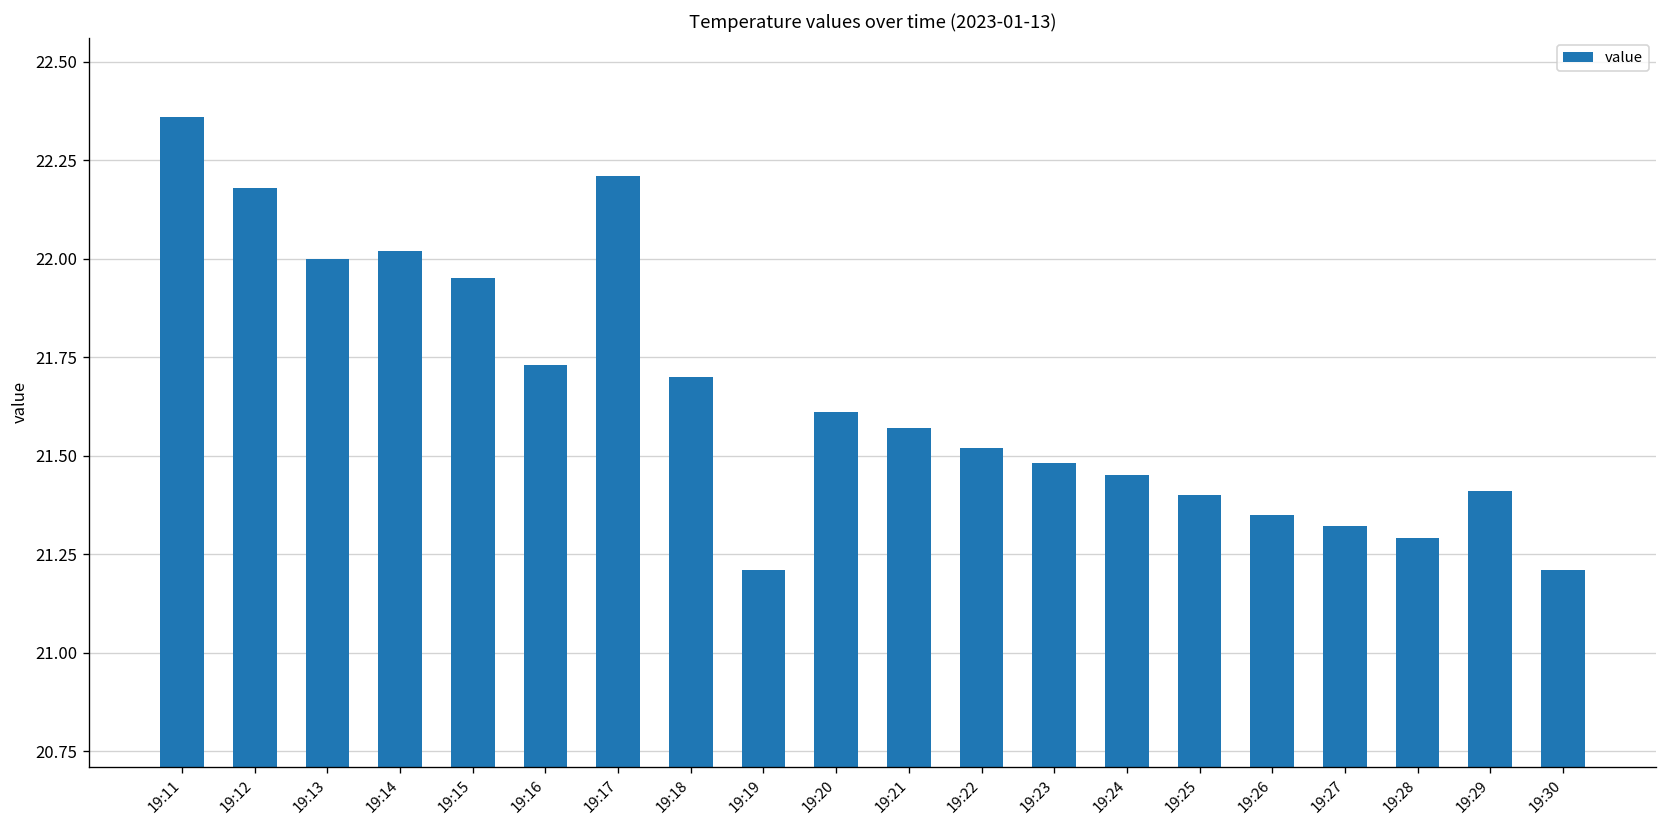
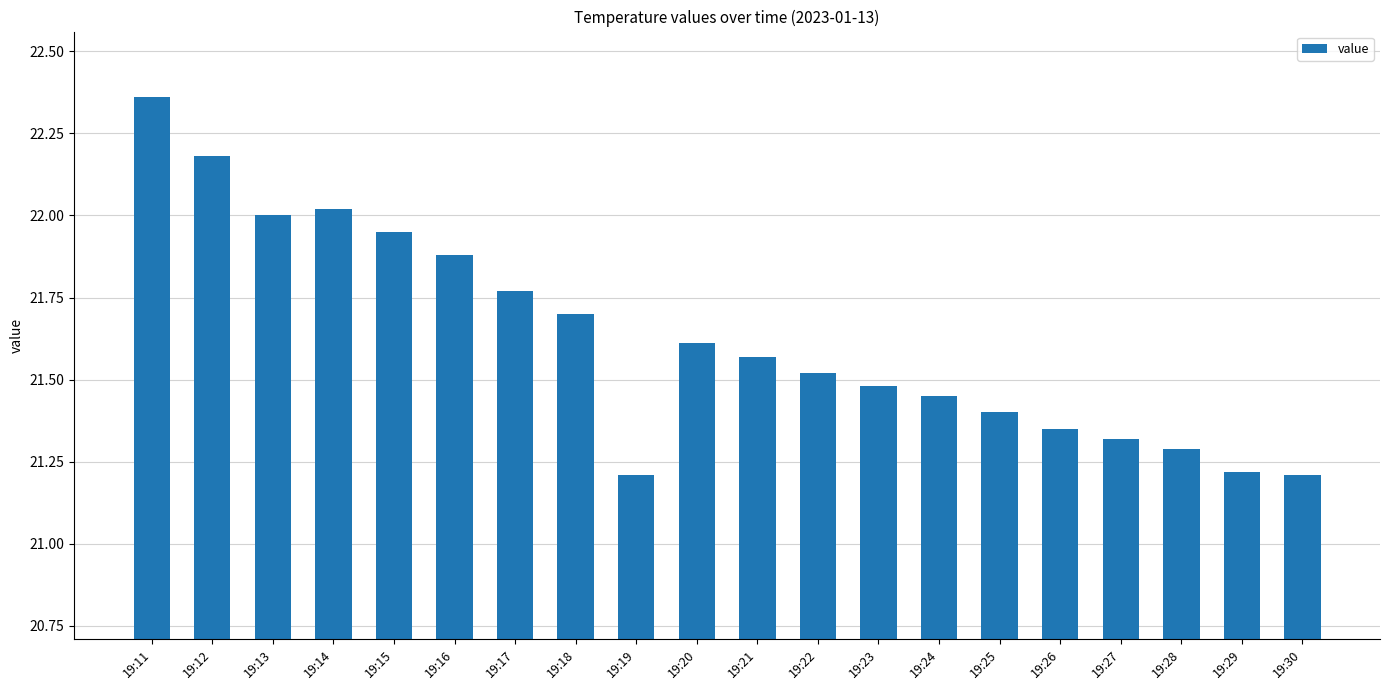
  {
    "19:11": 22.36,
    "19:12": 22.18,
    "19:13": 22.00,
    "19:14": 22.02,
    "19:15": 21.95,
-   "19:16": 21.73,
-   "19:17": 22.21,
+   "19:16": 21.88,
+   "19:17": 21.77,
    "19:18": 21.70,
    "19:19": 21.21,
    "19:20": 21.61,
    "19:21": 21.57,
    "19:22": 21.52,
    "19:23": 21.48,
    "19:24": 21.45,
    "19:25": 21.40,
    "19:26": 21.35,
    "19:27": 21.32,
    "19:28": 21.29,
-   "19:29": 21.41,
+   "19:29": 21.22,
    "19:30": 21.21
  }
